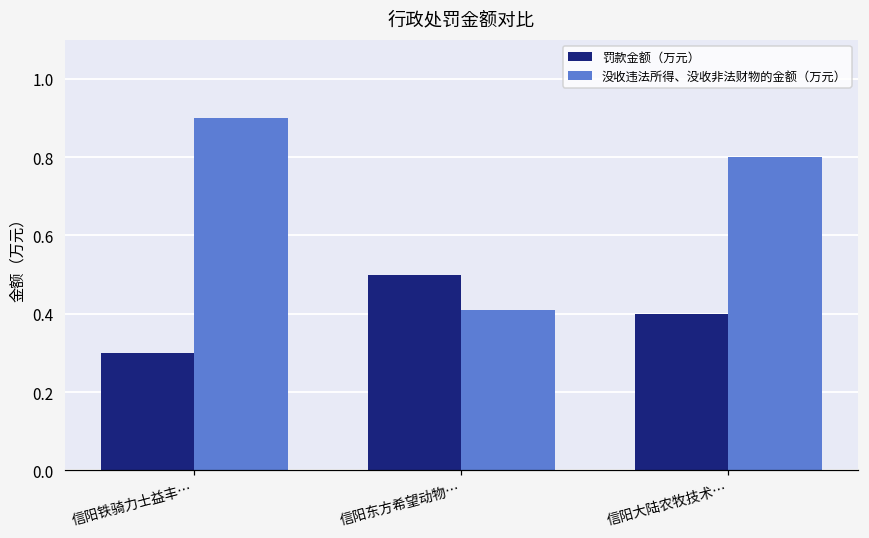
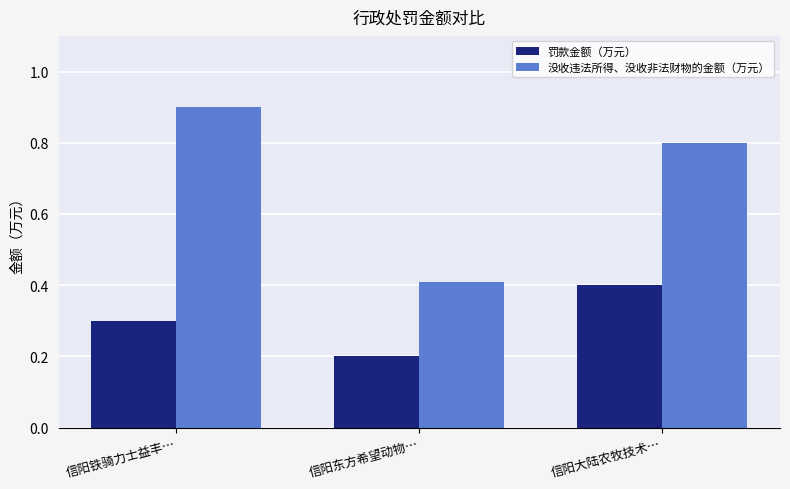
  {
    "罚款金额（万元）": {
      "信阳铁骑力士益丰…": 0.3,
-     "信阳东方希望动物…": 0.5,
+     "信阳东方希望动物…": 0.2,
      "信阳大陆农牧技术…": 0.4
    },
    "没收违法所得、没收非法财物的金额（万元）": {
      "信阳铁骑力士益丰…": 0.9,
      "信阳东方希望动物…": 0.41,
      "信阳大陆农牧技术…": 0.8
    }
  }
